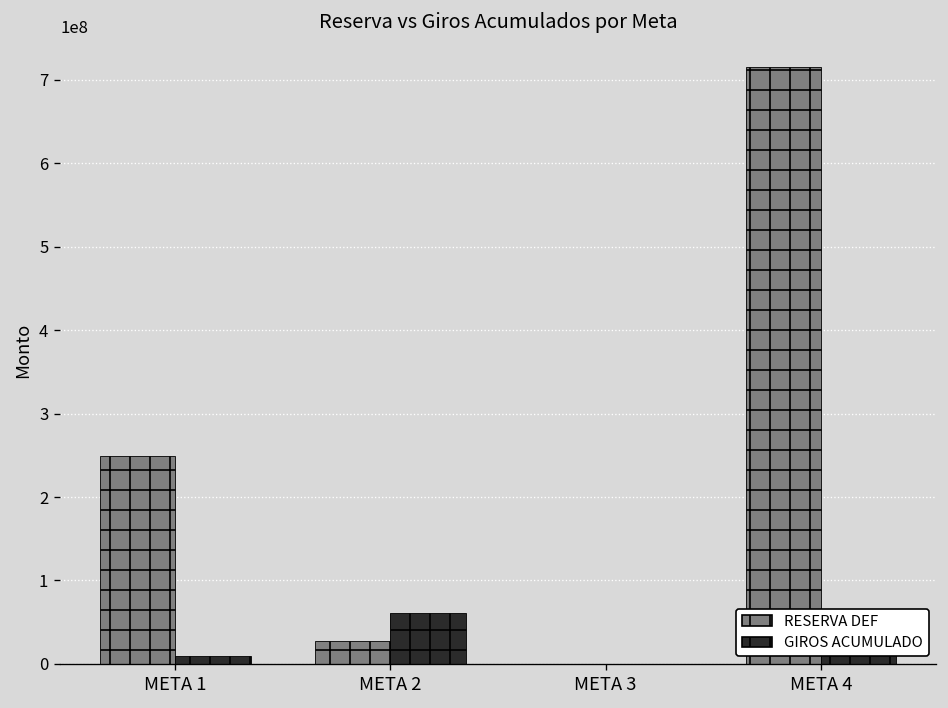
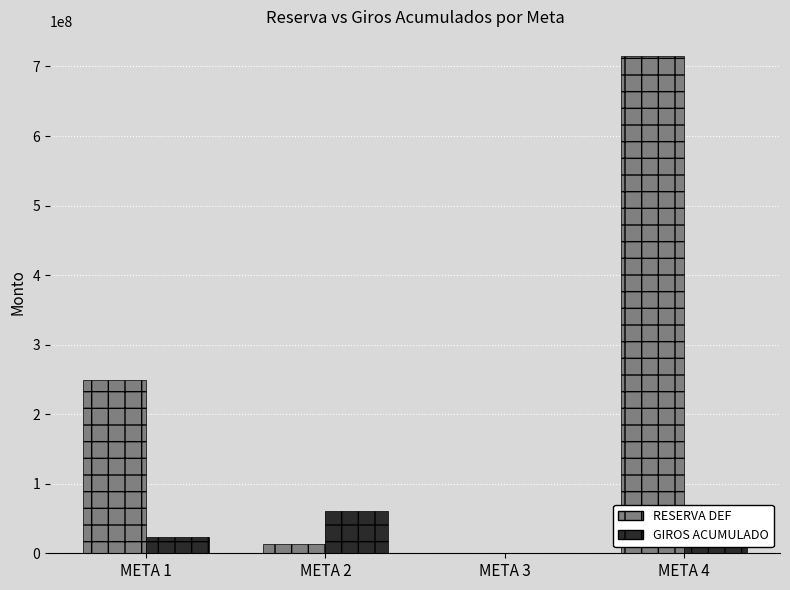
  {
    "RESERVA DEF": {
      "META 1": 250000000,
-     "META 2": 30000000,
+     "META 2": 10000000,
      "META 3": 0,
      "META 4": 710000000
    },
    "GIROS ACUMULADO": {
-     "META 1": 10000000,
+     "META 1": 20000000,
      "META 2": 60000000,
      "META 3": 0
    }
  }
